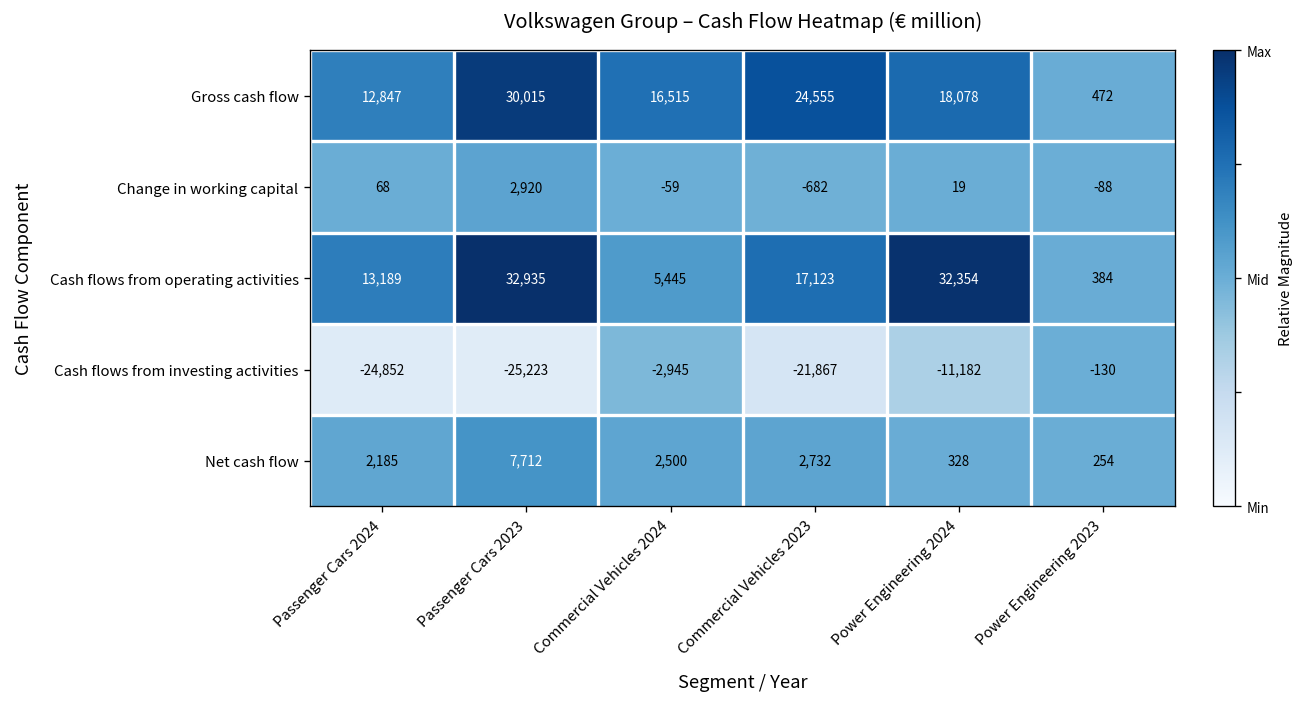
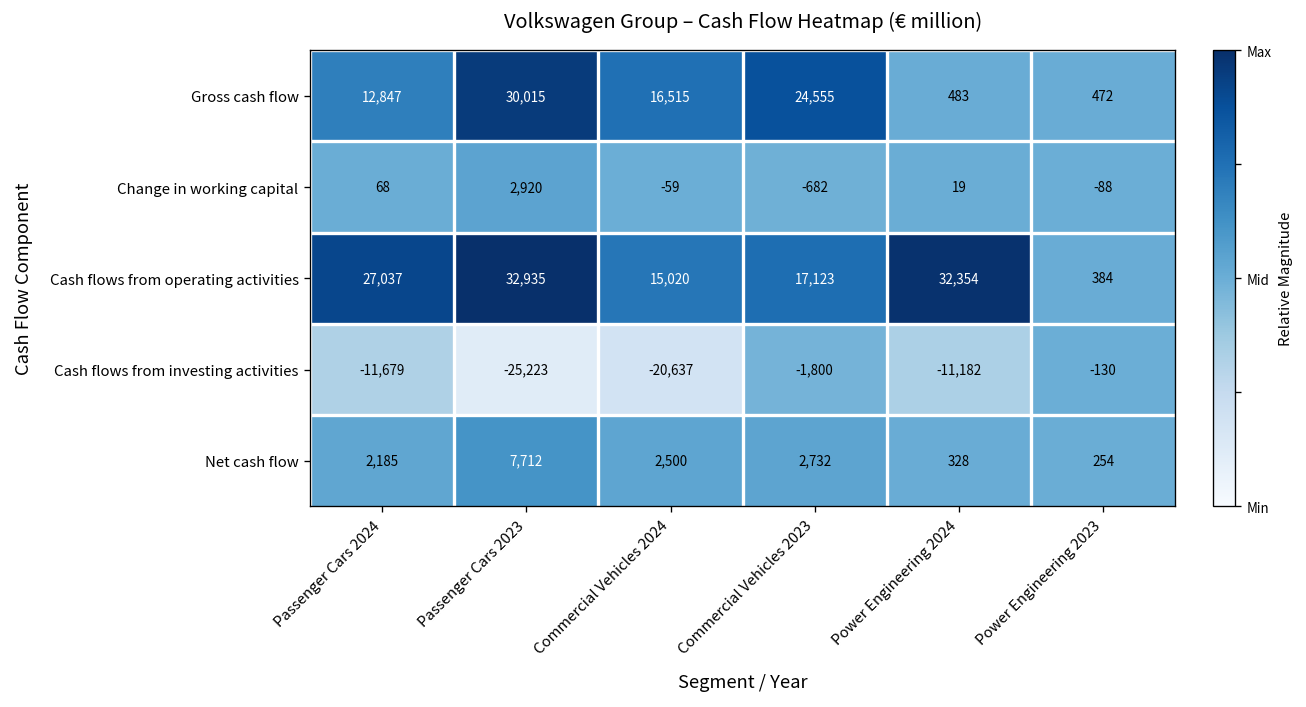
  {
    "Gross cash flow": {
      "Passenger Cars 2024": "12,847",
      "Passenger Cars 2023": "30,015",
      "Commercial Vehicles 2024": "16,515",
      "Commercial Vehicles 2023": "24,555",
-     "Power Engineering 2024": "18,078",
+     "Power Engineering 2024": "483",
      "Power Engineering 2023": "472"
    },
    "Change in working capital": {
      "Passenger Cars 2024": "68",
      "Passenger Cars 2023": "2,920",
      "Commercial Vehicles 2024": "-59",
      "Commercial Vehicles 2023": "-682",
      "Power Engineering 2024": "19",
      "Power Engineering 2023": "-88"
    },
    "Cash flows from operating activities": {
-     "Passenger Cars 2024": "13,189",
+     "Passenger Cars 2024": "27,037",
      "Passenger Cars 2023": "32,935",
-     "Commercial Vehicles 2024": "5,445",
+     "Commercial Vehicles 2024": "15,020",
      "Commercial Vehicles 2023": "17,123",
      "Power Engineering 2024": "32,354",
      "Power Engineering 2023": "384"
    },
    "Cash flows from investing activities": {
-     "Passenger Cars 2024": "-24,852",
+     "Passenger Cars 2024": "-11,679",
      "Passenger Cars 2023": "-25,223",
-     "Commercial Vehicles 2024": "-2,945",
-     "Commercial Vehicles 2023": "-21,867",
+     "Commercial Vehicles 2024": "-20,637",
+     "Commercial Vehicles 2023": "-1,800",
      "Power Engineering 2024": "-11,182",
      "Power Engineering 2023": "-130"
    },
    "Net cash flow": {
      "Passenger Cars 2024": "2,185",
      "Passenger Cars 2023": "7,712",
      "Commercial Vehicles 2024": "2,500",
      "Commercial Vehicles 2023": "2,732",
      "Power Engineering 2024": "328",
      "Power Engineering 2023": "254"
    }
  }
